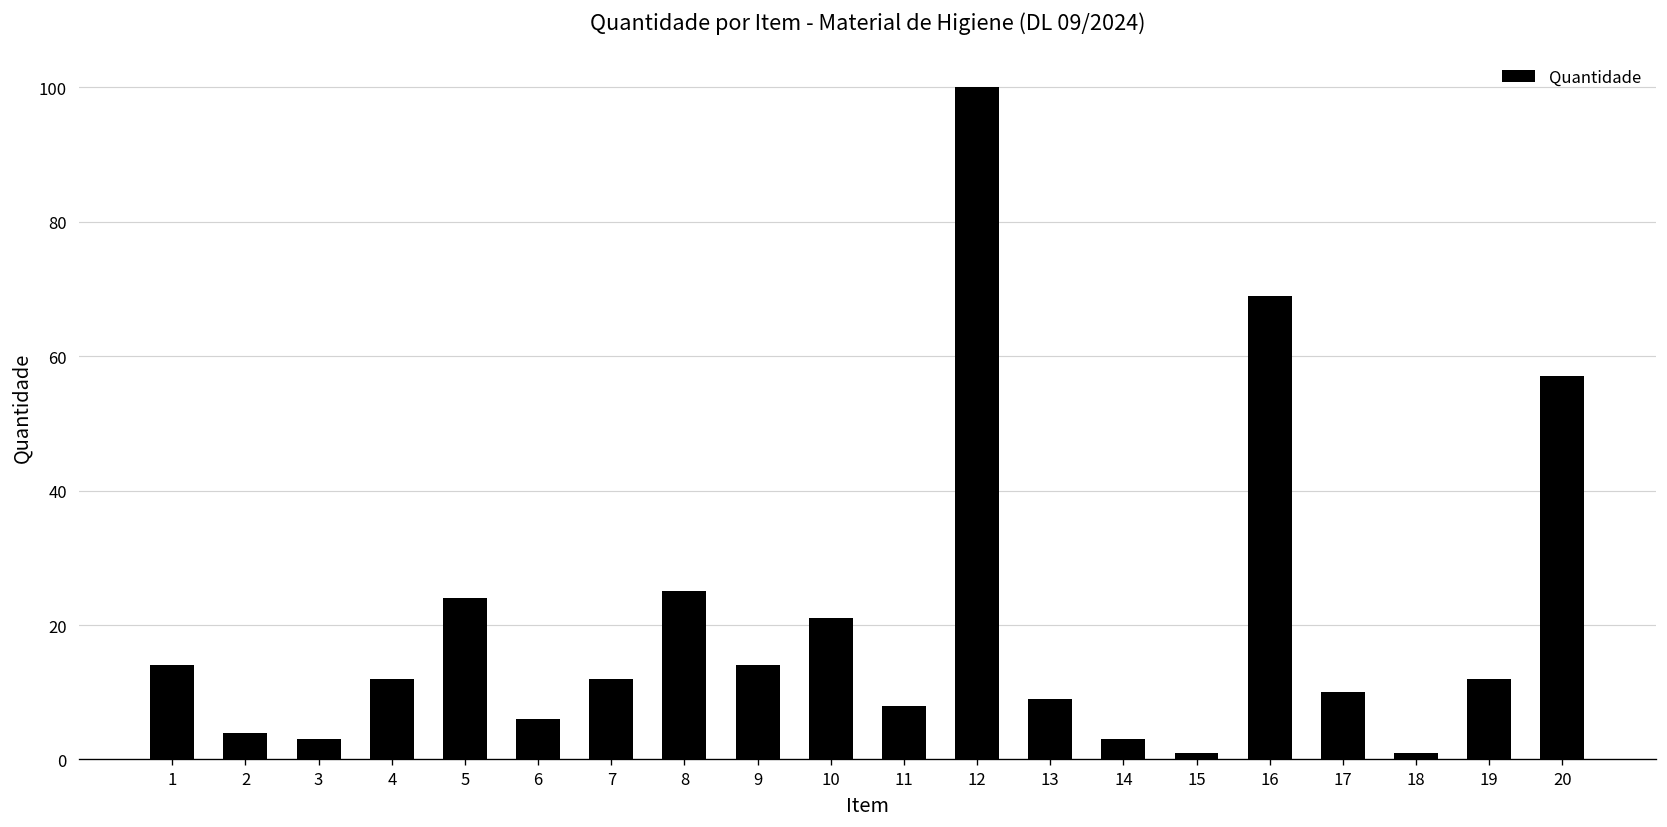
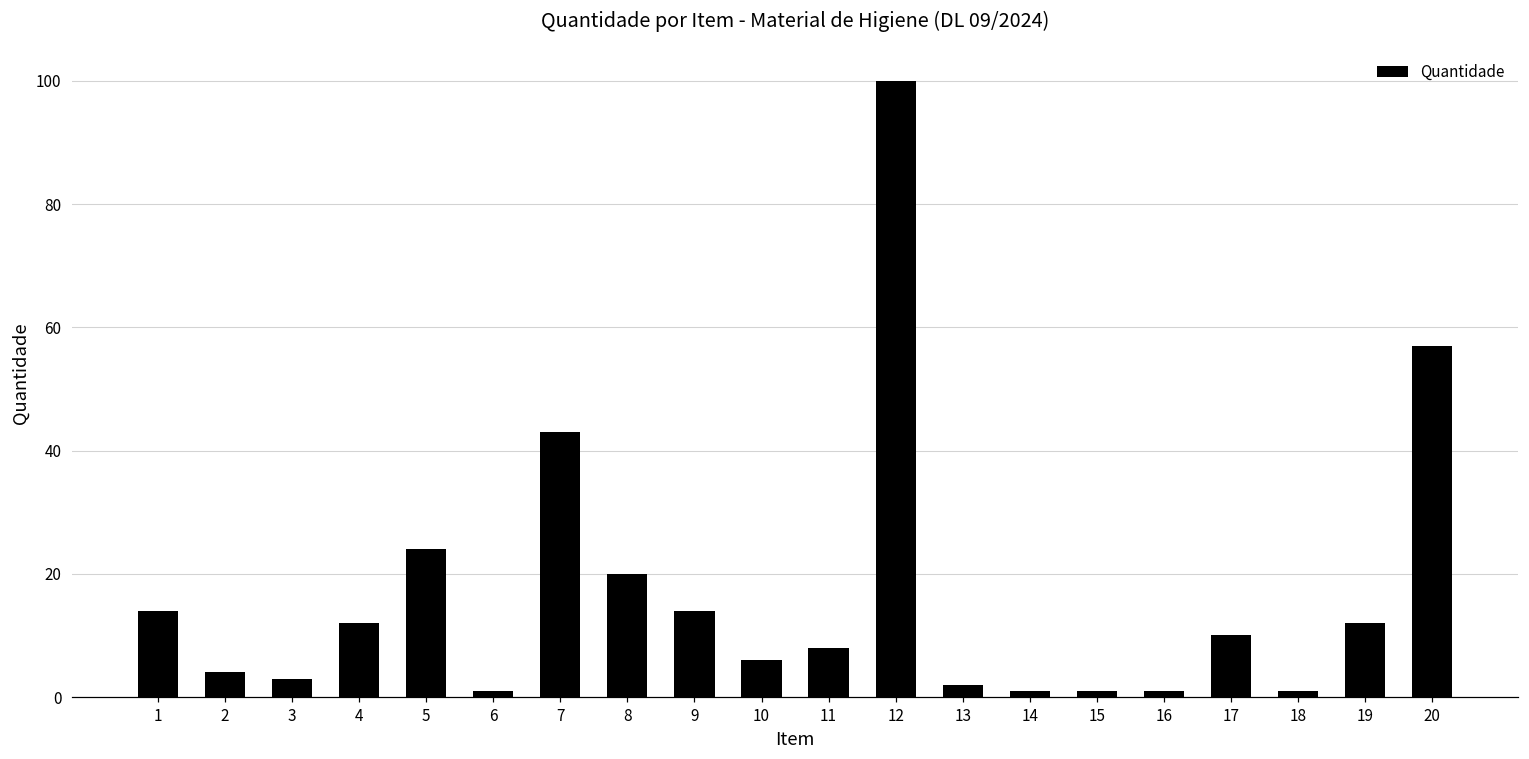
  {
    "1": 14,
    "2": 4,
    "3": 3,
    "4": 12,
    "5": 24,
-   "6": 6,
-   "7": 12,
-   "8": 25,
+   "6": 1,
+   "7": 43,
+   "8": 20,
    "9": 14,
-   "10": 21,
+   "10": 6,
    "11": 8,
    "12": 100,
-   "13": 9,
-   "14": 3,
+   "13": 2,
+   "14": 1,
    "15": 1,
-   "16": 69,
+   "16": 1,
    "17": 10,
    "18": 1,
    "19": 12,
    "20": 57
  }
